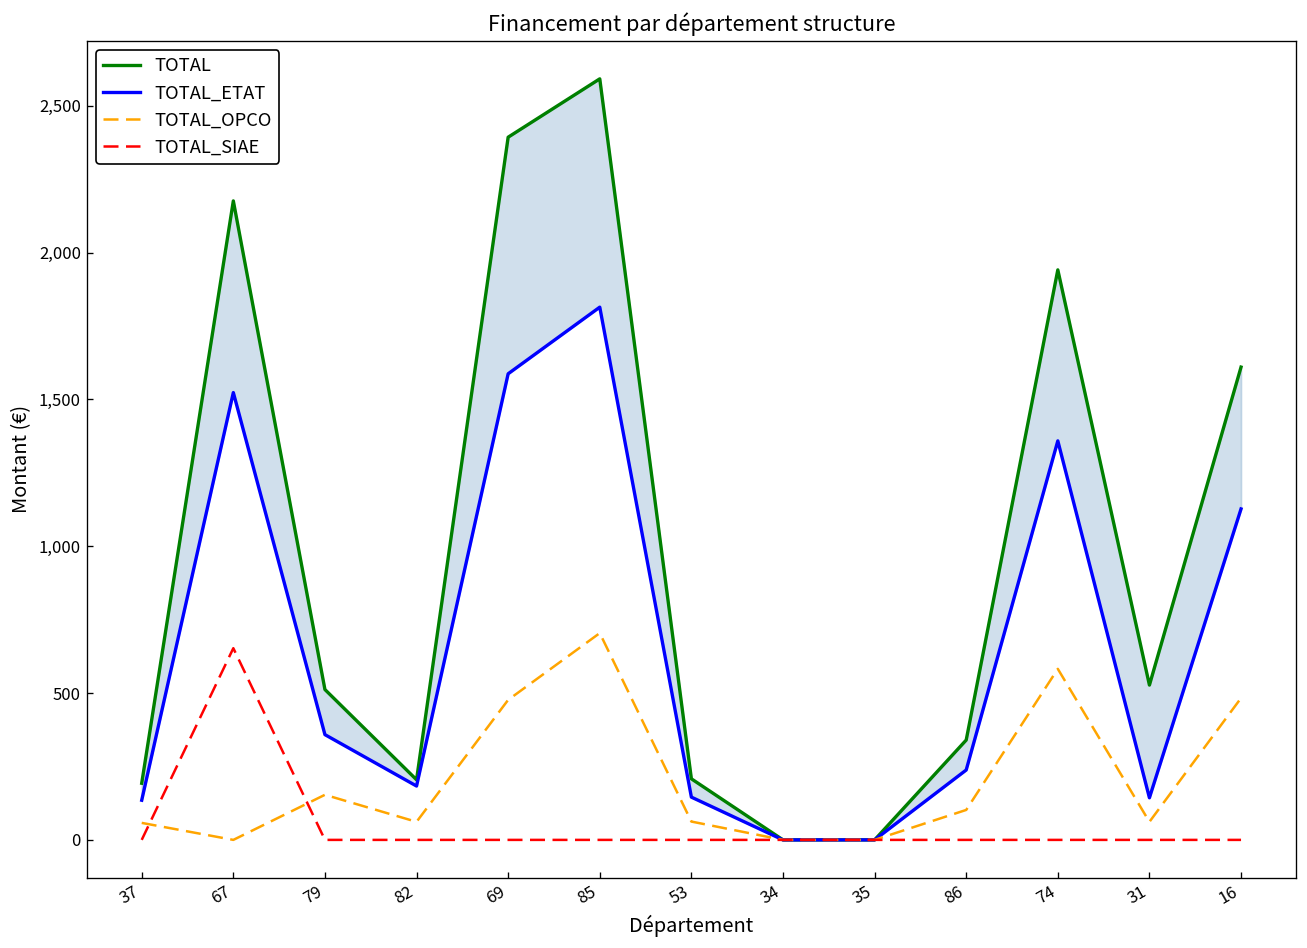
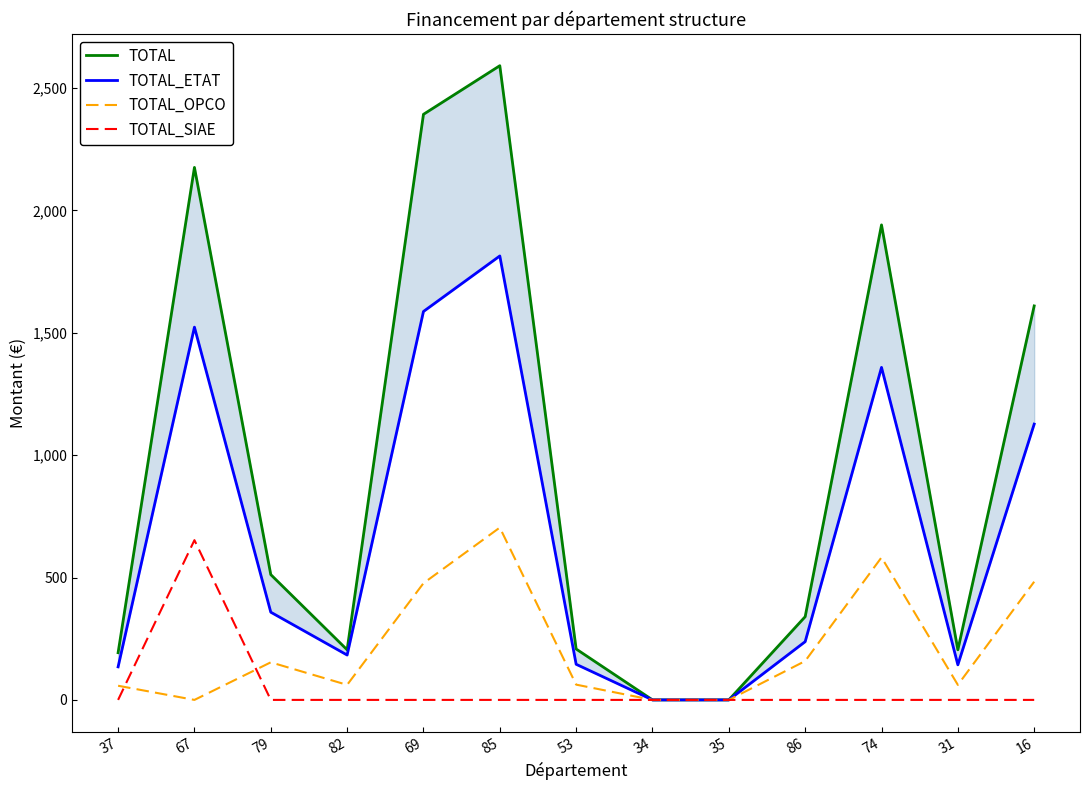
  {
    "TOTAL": {
      "37": "190",
      "67": "2,180",
      "79": "510",
      "82": "200",
      "69": "2,390",
      "85": "2,590",
      "53": "210",
      "86": "340",
      "74": "1,940",
-     "31": "530",
+     "31": "200",
      "16": "1,610"
    },
    "TOTAL_ETAT": {
      "37": "140",
      "67": "1,520",
      "79": "360",
      "82": "180",
      "69": "1,590",
      "85": "1,810",
      "53": "150",
      "86": "240",
      "74": "1,360",
      "31": "140",
      "16": "1,130"
    },
    "TOTAL_OPCO": {
      "37": "60",
      "67": "0",
      "79": "150",
      "82": "60",
      "69": "480",
      "85": "700",
      "53": "60",
-     "86": "100",
+     "86": "160",
      "74": "580",
      "31": "60",
      "16": "480"
    },
    "TOTAL_SIAE": {
      "37": "0",
      "67": "650",
      "79": "0",
      "82": "0",
      "69": "0",
      "85": "0",
      "53": "0",
      "86": "0",
      "74": "0",
      "31": "0",
      "16": "0"
    }
  }
